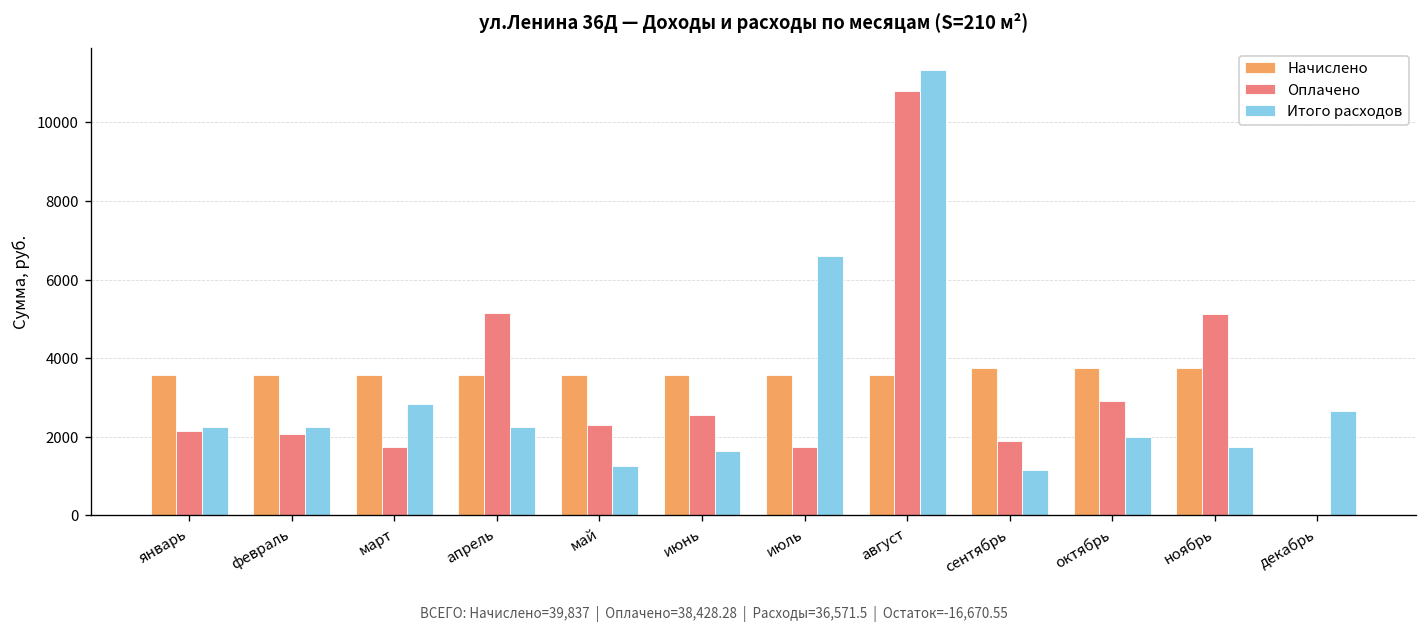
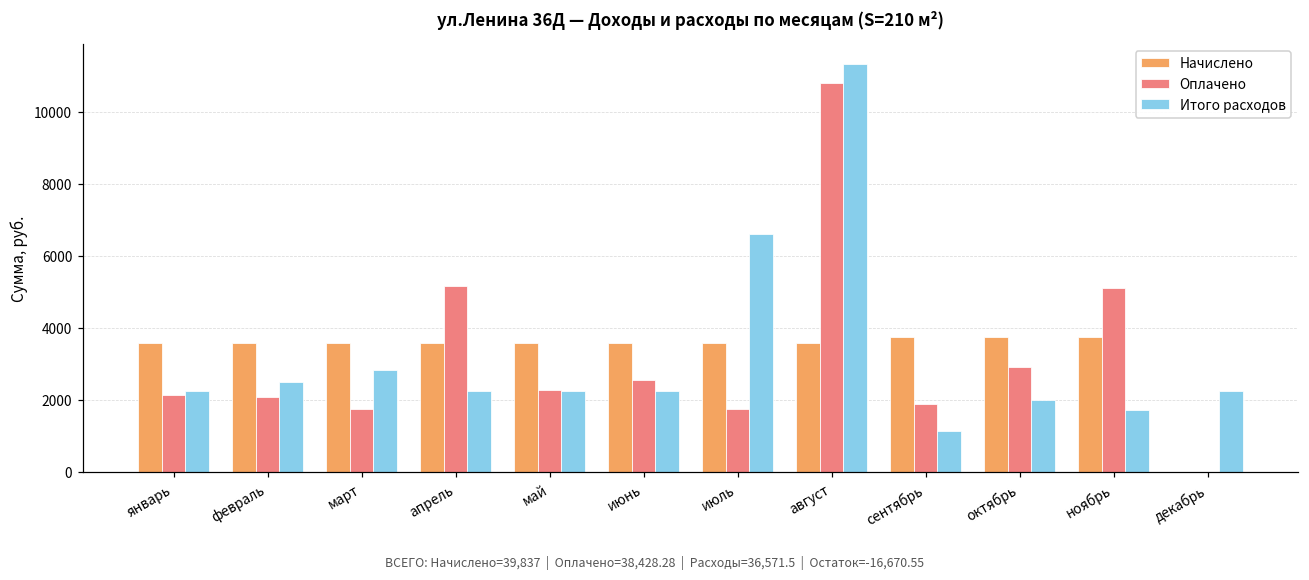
  {
    "Итого расходов": {
      "январь": 2200,
-     "февраль": 2200,
+     "февраль": 2500,
      "март": 2800,
      "апрель": 2200,
-     "май": 1300,
-     "июнь": 1600,
+     "май": 2200,
+     "июнь": 2200,
      "июль": 6600,
      "август": 11300,
      "сентябрь": 1100,
      "октябрь": 2000,
      "ноябрь": 1700,
-     "декабрь": 2700
+     "декабрь": 2200
    }
  }
